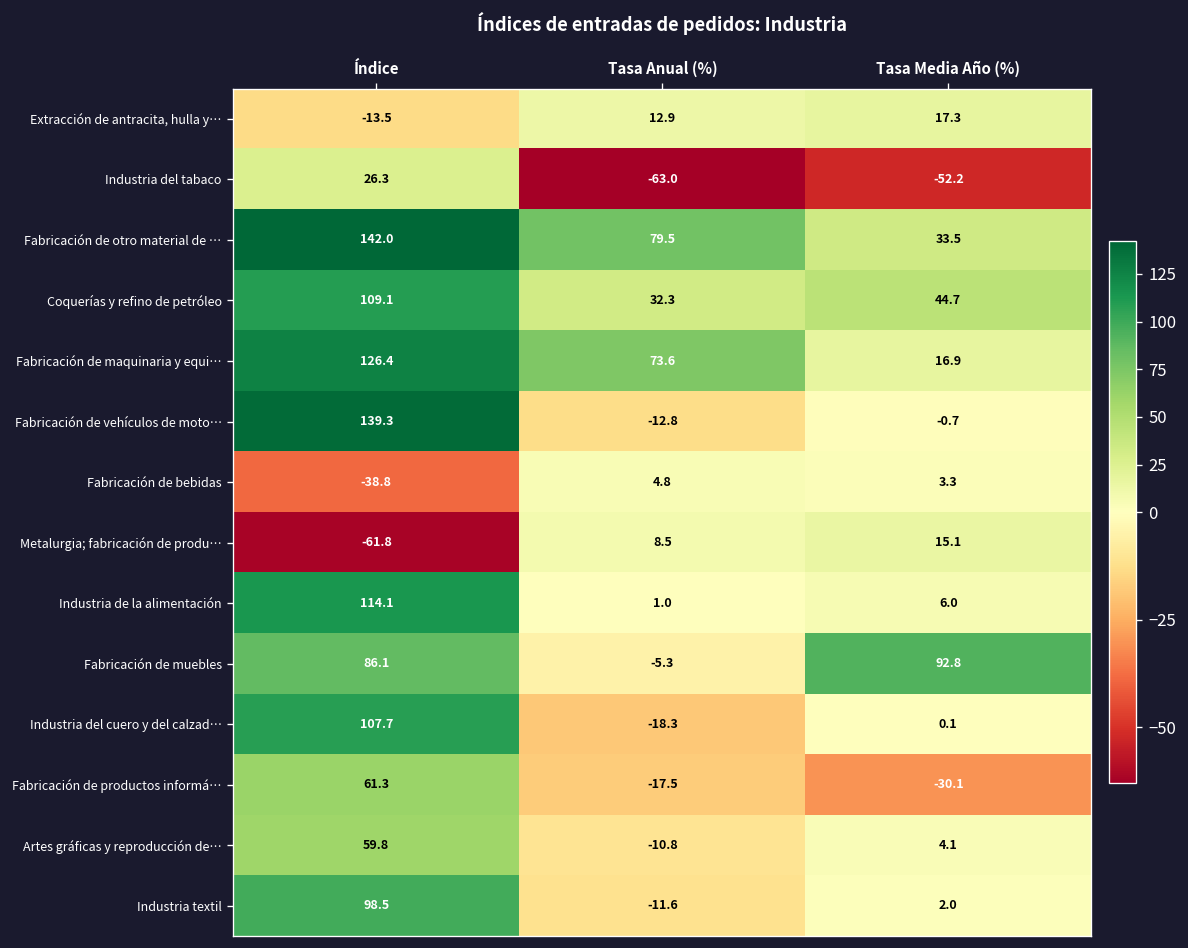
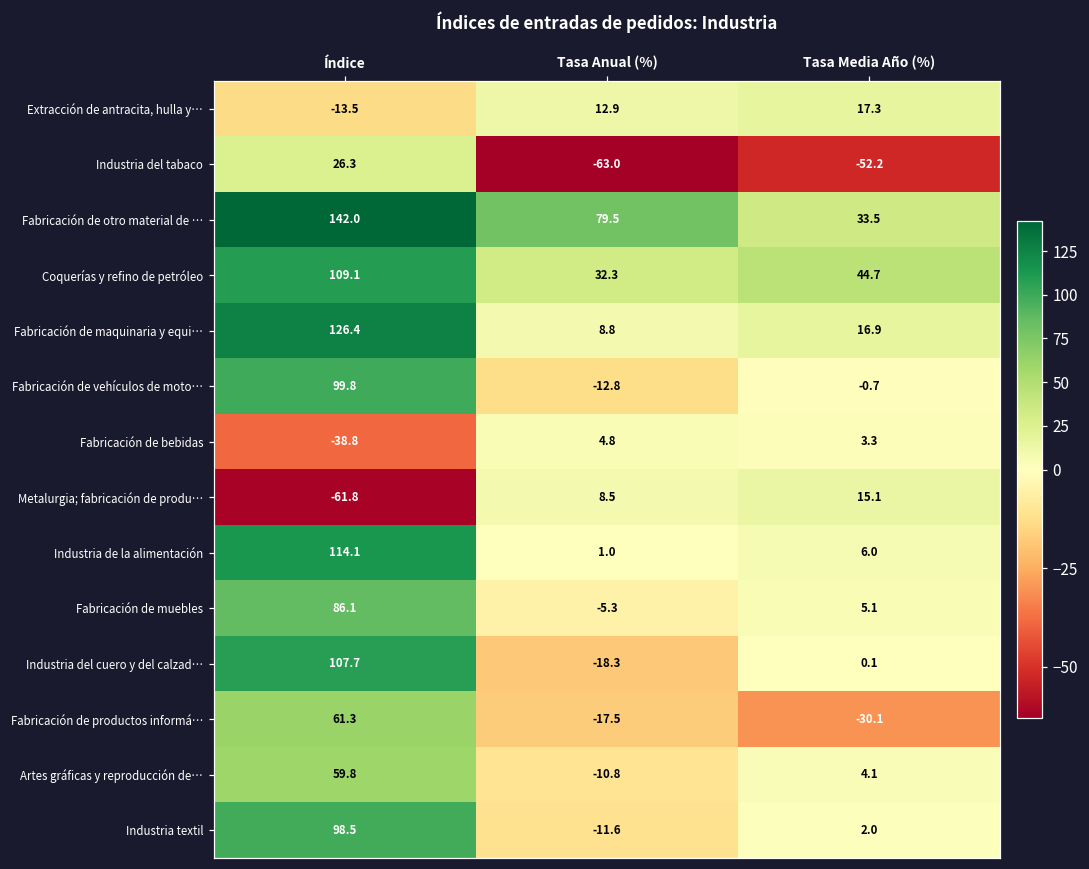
  {
    "Extracción de antracita, hulla y…": {
      "Índice": -13.5,
      "Tasa Anual (%)": 12.9,
      "Tasa Media Año (%)": 17.3
    },
    "Industria del tabaco": {
      "Índice": 26.3,
      "Tasa Anual (%)": -63.0,
      "Tasa Media Año (%)": -52.2
    },
    "Fabricación de otro material de …": {
      "Índice": 142.0,
      "Tasa Anual (%)": 79.5,
      "Tasa Media Año (%)": 33.5
    },
    "Coquerías y refino de petróleo": {
      "Índice": 109.1,
      "Tasa Anual (%)": 32.3,
      "Tasa Media Año (%)": 44.7
    },
    "Fabricación de maquinaria y equi…": {
      "Índice": 126.4,
-     "Tasa Anual (%)": 73.6,
+     "Tasa Anual (%)": 8.8,
      "Tasa Media Año (%)": 16.9
    },
    "Fabricación de vehículos de moto…": {
-     "Índice": 139.3,
+     "Índice": 99.8,
      "Tasa Anual (%)": -12.8,
      "Tasa Media Año (%)": -0.7
    },
    "Fabricación de bebidas": {
      "Índice": -38.8,
      "Tasa Anual (%)": 4.8,
      "Tasa Media Año (%)": 3.3
    },
    "Metalurgia; fabricación de produ…": {
      "Índice": -61.8,
      "Tasa Anual (%)": 8.5,
      "Tasa Media Año (%)": 15.1
    },
    "Industria de la alimentación": {
      "Índice": 114.1,
      "Tasa Anual (%)": 1.0,
      "Tasa Media Año (%)": 6.0
    },
    "Fabricación de muebles": {
      "Índice": 86.1,
      "Tasa Anual (%)": -5.3,
-     "Tasa Media Año (%)": 92.8
+     "Tasa Media Año (%)": 5.1
    },
    "Industria del cuero y del calzad…": {
      "Índice": 107.7,
      "Tasa Anual (%)": -18.3,
      "Tasa Media Año (%)": 0.1
    },
    "Fabricación de productos informá…": {
      "Índice": 61.3,
      "Tasa Anual (%)": -17.5,
      "Tasa Media Año (%)": -30.1
    },
    "Artes gráficas y reproducción de…": {
      "Índice": 59.8,
      "Tasa Anual (%)": -10.8,
      "Tasa Media Año (%)": 4.1
    },
    "Industria textil": {
      "Índice": 98.5,
      "Tasa Anual (%)": -11.6,
      "Tasa Media Año (%)": 2.0
    }
  }
